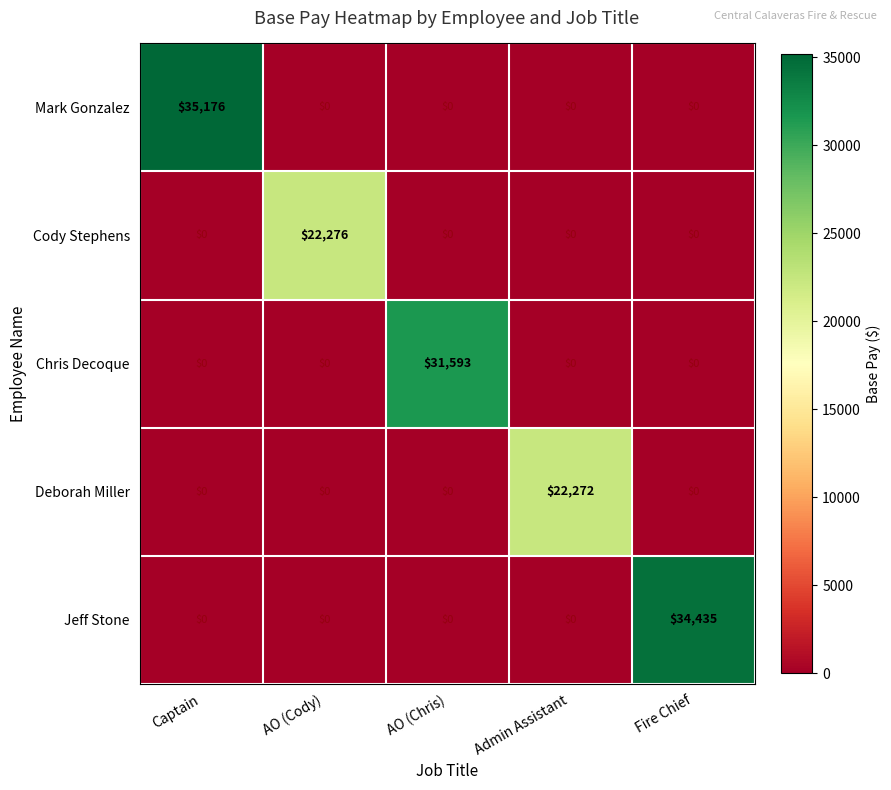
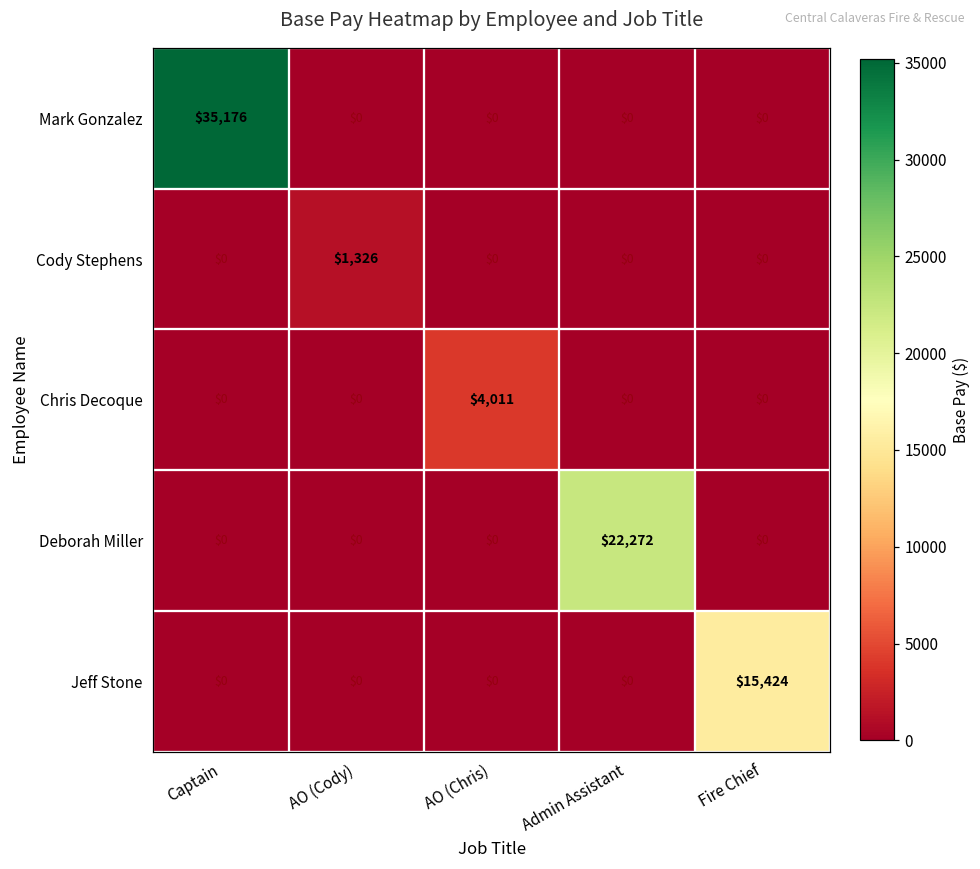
  {
    "Mark Gonzalez": {
      "Captain": "$35,176"
    },
    "Cody Stephens": {
-     "AO (Cody)": "$22,276"
+     "AO (Cody)": "$1,326"
    },
    "Chris Decoque": {
-     "AO (Chris)": "$31,593"
+     "AO (Chris)": "$4,011"
    },
    "Deborah Miller": {
      "Admin Assistant": "$22,272"
    },
    "Jeff Stone": {
-     "Fire Chief": "$34,435"
+     "Fire Chief": "$15,424"
    }
  }
